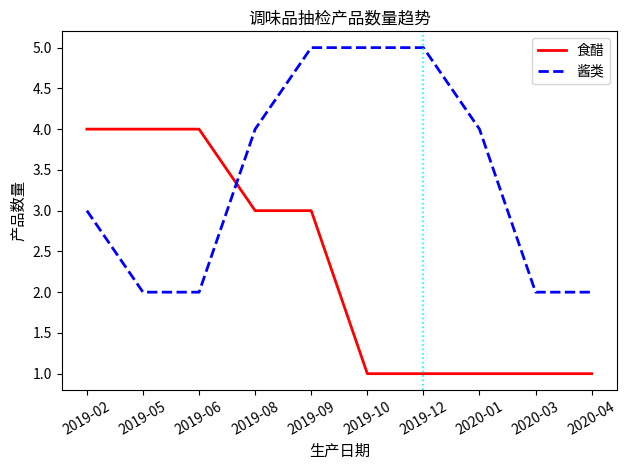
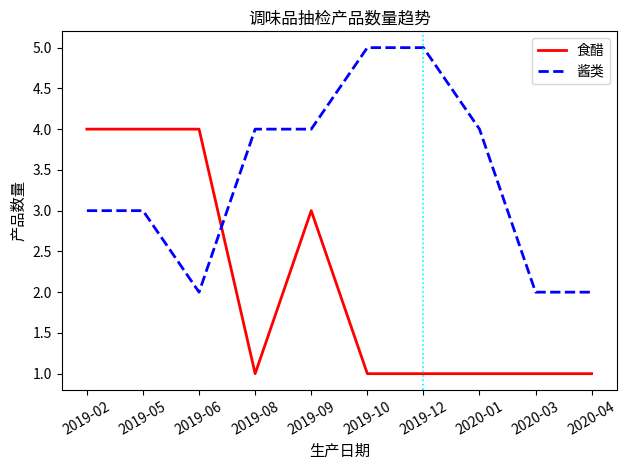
  {
    "食醋": {
      "2019-02": 4,
      "2019-05": 4,
      "2019-06": 4,
-     "2019-08": 3,
+     "2019-08": 1,
      "2019-09": 3,
      "2019-10": 1,
      "2019-12": 1,
      "2020-01": 1,
      "2020-03": 1,
      "2020-04": 1
    },
    "酱类": {
      "2019-02": 3,
-     "2019-05": 2,
+     "2019-05": 3,
      "2019-06": 2,
      "2019-08": 4,
-     "2019-09": 5,
+     "2019-09": 4,
      "2019-10": 5,
      "2019-12": 5,
      "2020-01": 4,
      "2020-03": 2,
      "2020-04": 2
    }
  }
